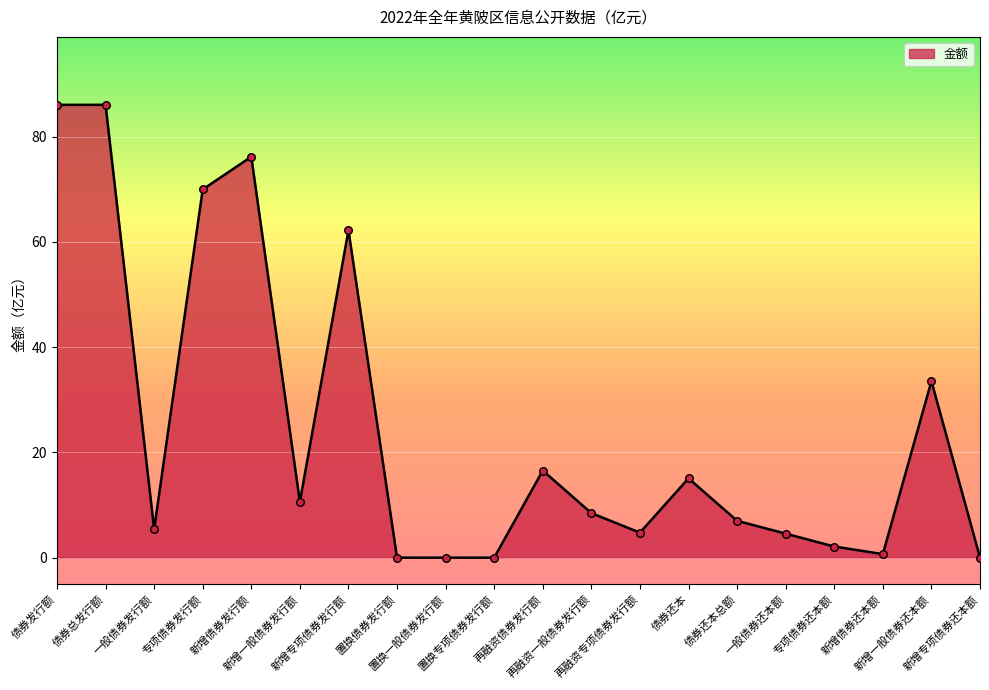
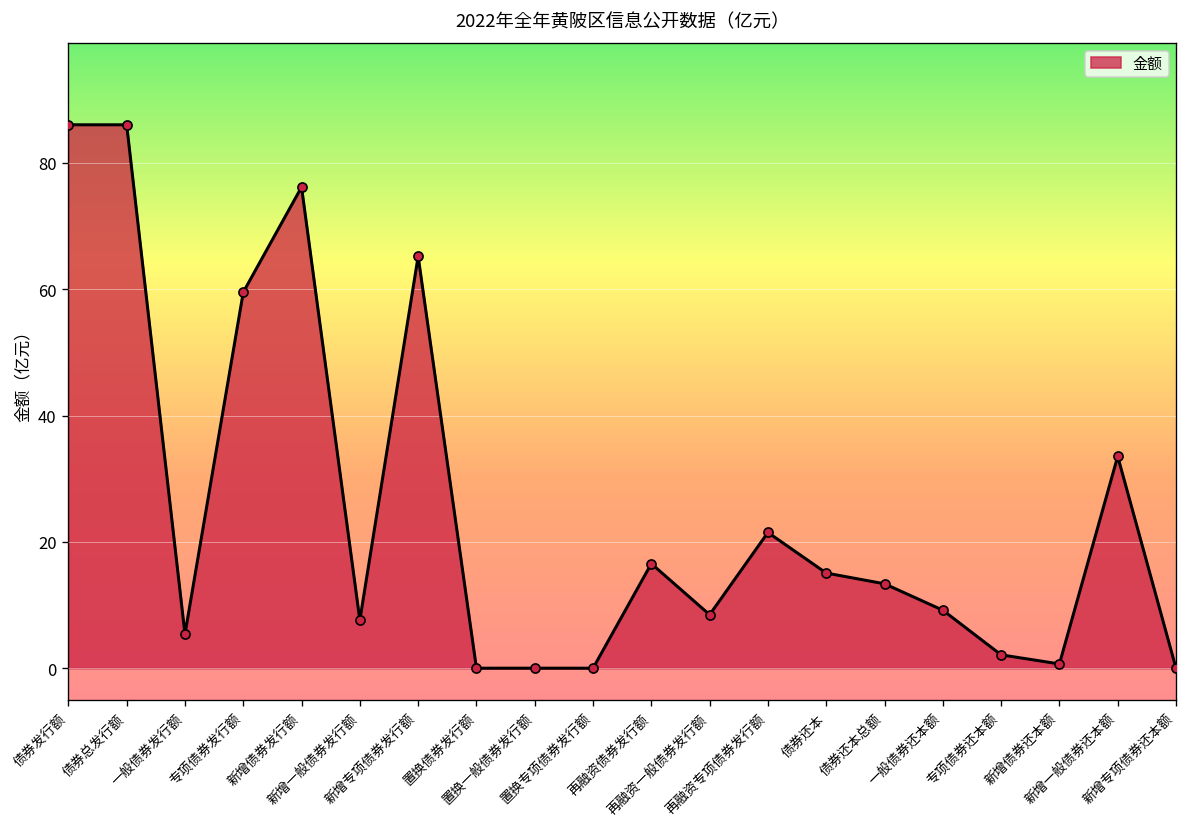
  {
    "债券发行额": 86,
    "债券总发行额": 86,
    "一般债券发行额": 5,
-   "专项债券发行额": 70,
+   "专项债券发行额": 60,
    "新增债券发行额": 76,
-   "新增一般债券发行额": 11,
-   "新增专项债券发行额": 62,
+   "新增一般债券发行额": 8,
+   "新增专项债券发行额": 65,
    "置换债券发行额": 0,
    "置换一般债券发行额": 0,
    "置换专项债券发行额": 0,
    "再融资债券发行额": 17,
    "再融资一般债券发行额": 8,
-   "再融资专项债券发行额": 5,
+   "再融资专项债券发行额": 21,
    "债券还本": 15,
-   "债券还本总额": 7,
-   "一般债券还本额": 5,
+   "债券还本总额": 13,
+   "一般债券还本额": 9,
    "专项债券还本额": 2,
    "新增债券还本额": 1,
    "新增一般债券还本额": 34,
    "新增专项债券还本额": 0
  }
